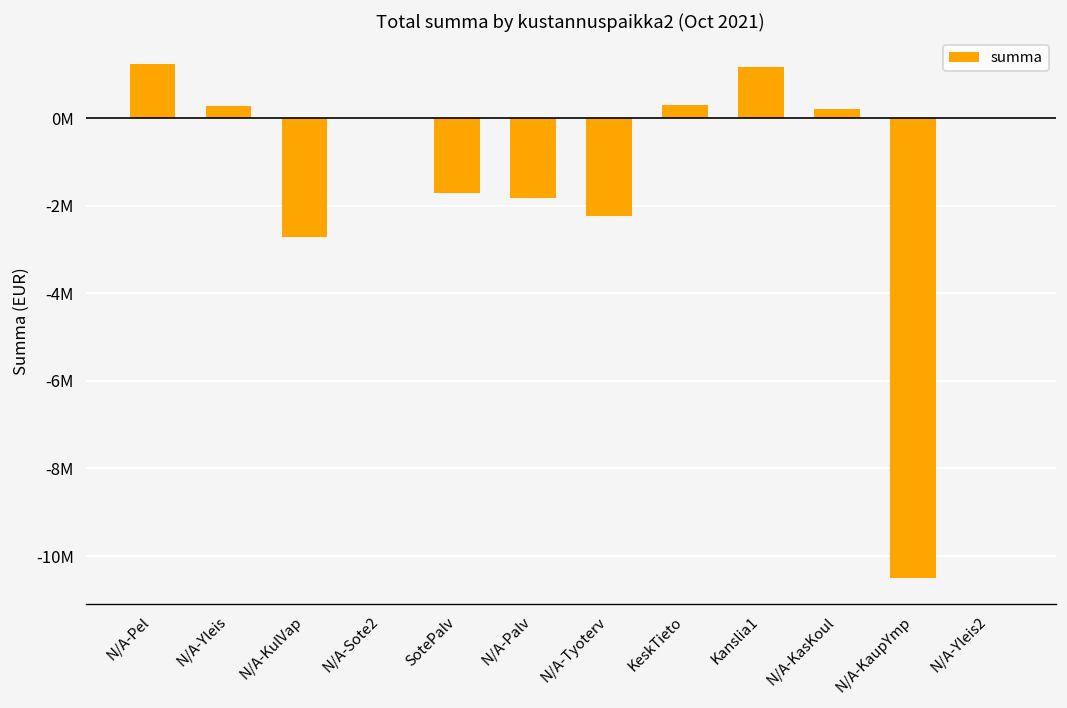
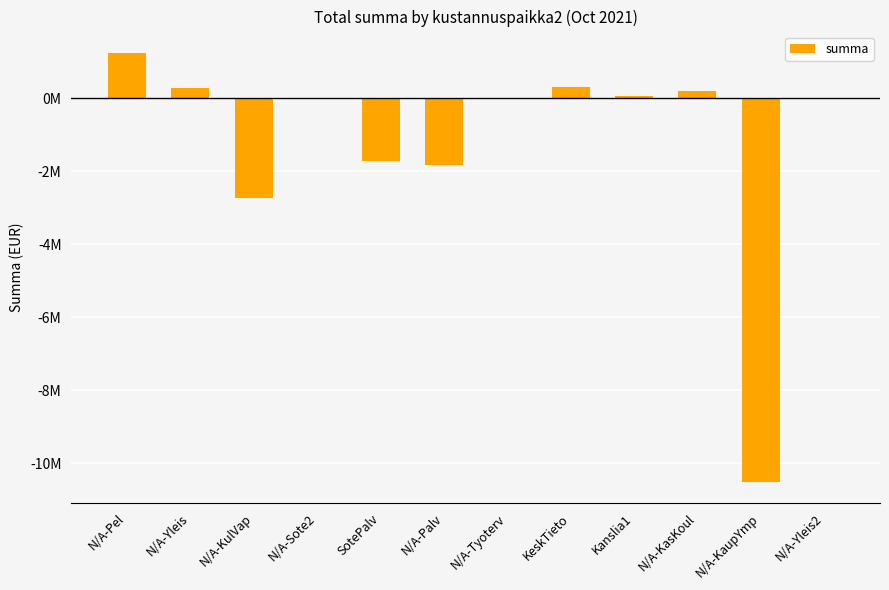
  {
    "N/A-Pel": 1200000,
    "N/A-Yleis": 300000,
    "N/A-KulVap": -2700000,
    "SotePalv": -1700000,
    "N/A-Palv": -1800000,
-   "N/A-Tyoterv": -2200000,
+   "N/A-Tyoterv": 0,
    "KeskTieto": 300000,
-   "Kanslia1": 1200000,
+   "Kanslia1": 100000,
    "N/A-KasKoul": 200000,
    "N/A-KaupYmp": -10500000
  }
